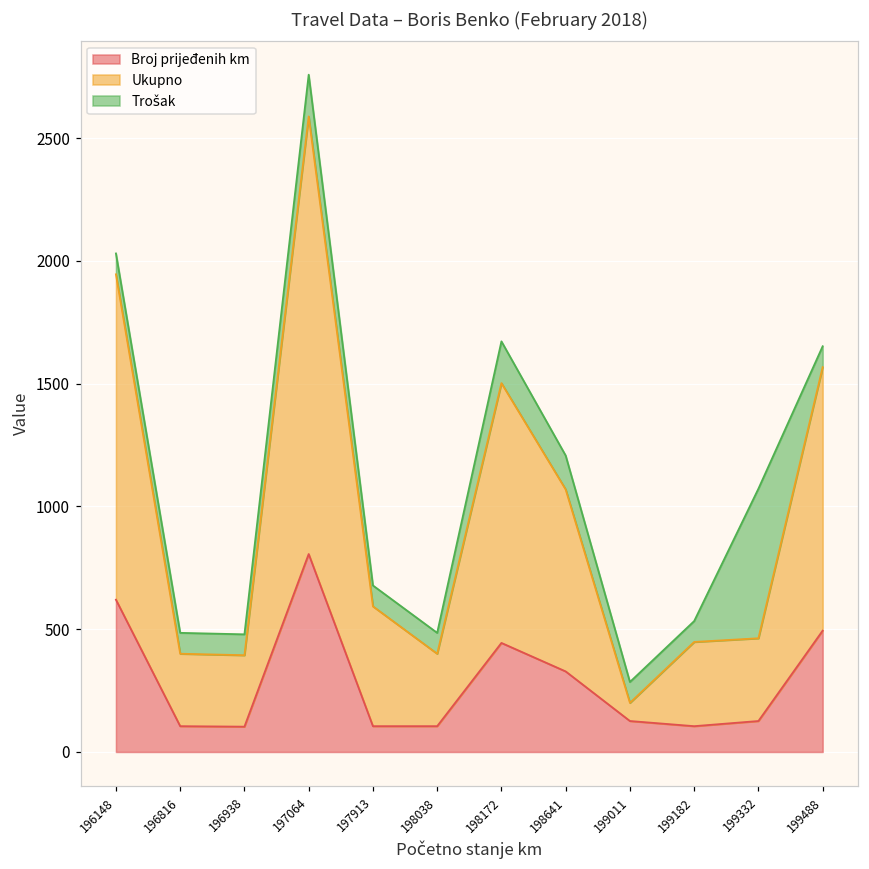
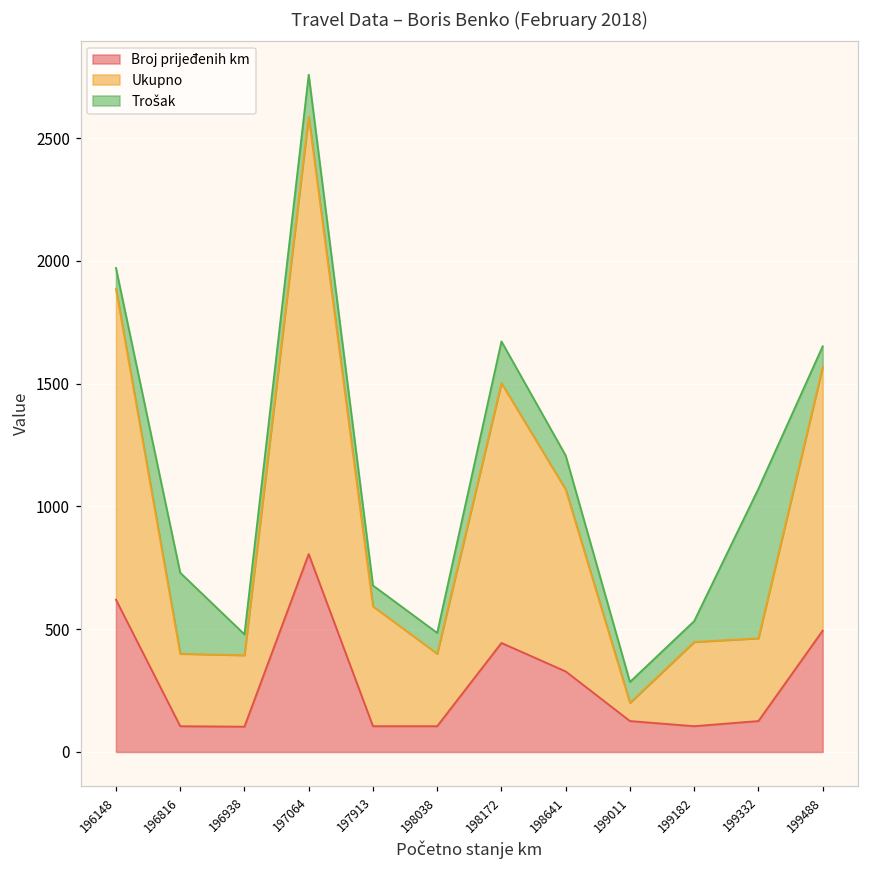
  {
    "Broj prijeđenih km": {
      "196148": 620,
      "196816": 110,
      "196938": 100,
      "197064": 810,
      "197913": 110,
      "198038": 110,
      "198172": 440,
      "198641": 330,
      "199011": 130,
      "199182": 110,
      "199332": 130,
      "199488": 490
    },
    "Ukupno": {
-     "196148": 1330,
+     "196148": 1270,
      "196816": 300,
      "196938": 290,
      "197064": 1780,
      "197913": 490,
      "198038": 300,
      "198172": 1060,
      "198641": 740,
      "199011": 70,
      "199182": 340,
      "199332": 340,
      "199488": 1070
    },
    "Trošak": {
      "196148": 90,
-     "196816": 90,
+     "196816": 330,
      "196938": 90,
      "197064": 170,
      "197913": 90,
      "198038": 90,
      "198172": 170,
      "198641": 140,
      "199011": 90,
      "199182": 90,
      "199332": 610,
      "199488": 90
    }
  }
